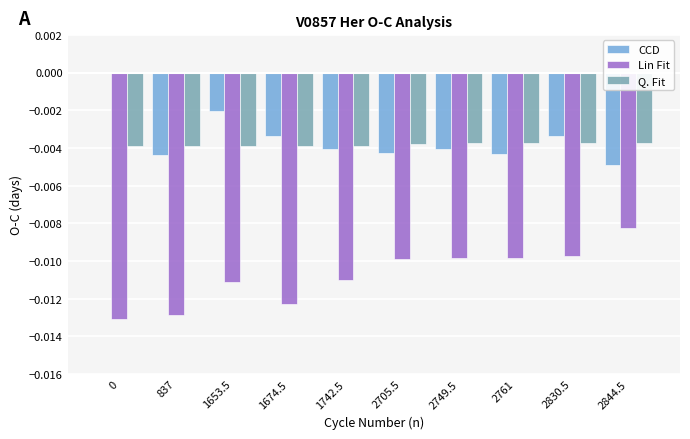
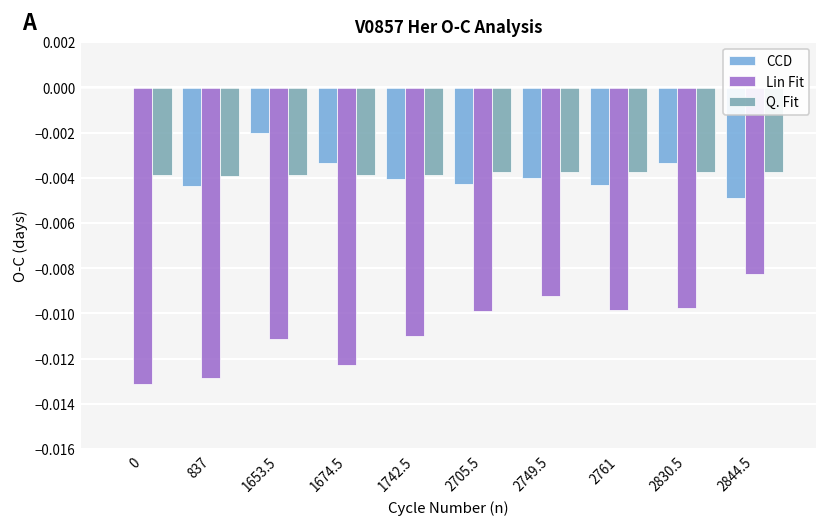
  {
    "Lin Fit": {
      "0": -0.0131,
      "837": -0.0128,
      "1653.5": -0.0111,
      "1674.5": -0.0123,
      "1742.5": -0.0110,
      "2705.5": -0.0099,
-     "2749.5": -0.0098,
+     "2749.5": -0.0092,
      "2761": -0.0098,
      "2830.5": -0.0097,
      "2844.5": -0.0082
    }
  }
